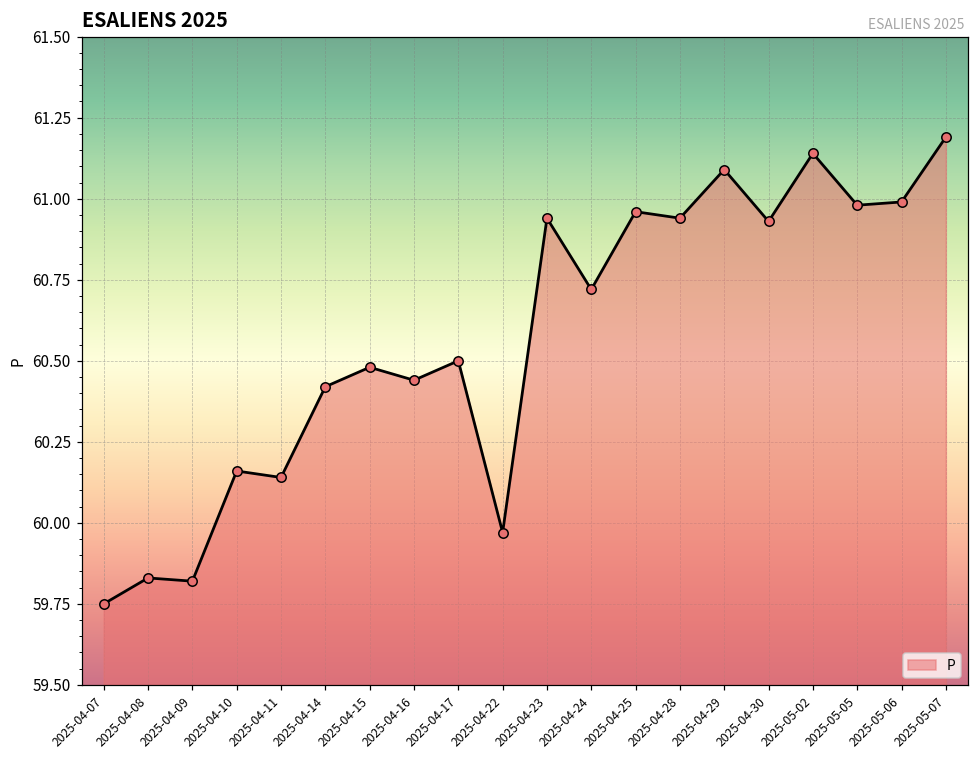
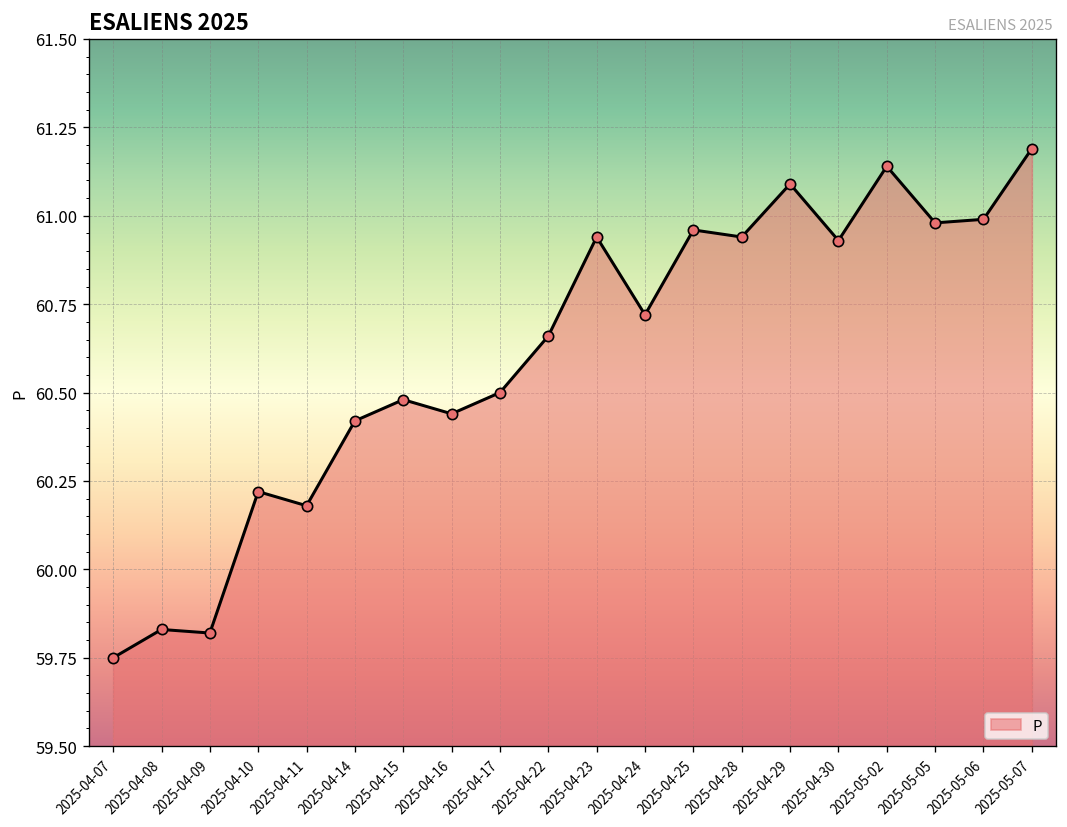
  {
    "2025-04-07": 59.75,
    "2025-04-08": 59.83,
    "2025-04-09": 59.82,
-   "2025-04-10": 60.16,
-   "2025-04-11": 60.14,
+   "2025-04-10": 60.22,
+   "2025-04-11": 60.18,
    "2025-04-14": 60.42,
    "2025-04-15": 60.48,
    "2025-04-16": 60.44,
    "2025-04-17": 60.50,
-   "2025-04-22": 59.97,
+   "2025-04-22": 60.66,
    "2025-04-23": 60.94,
    "2025-04-24": 60.72,
    "2025-04-25": 60.96,
    "2025-04-28": 60.94,
    "2025-04-29": 61.09,
    "2025-04-30": 60.93,
    "2025-05-02": 61.14,
    "2025-05-05": 60.98,
    "2025-05-06": 60.99,
    "2025-05-07": 61.19
  }
